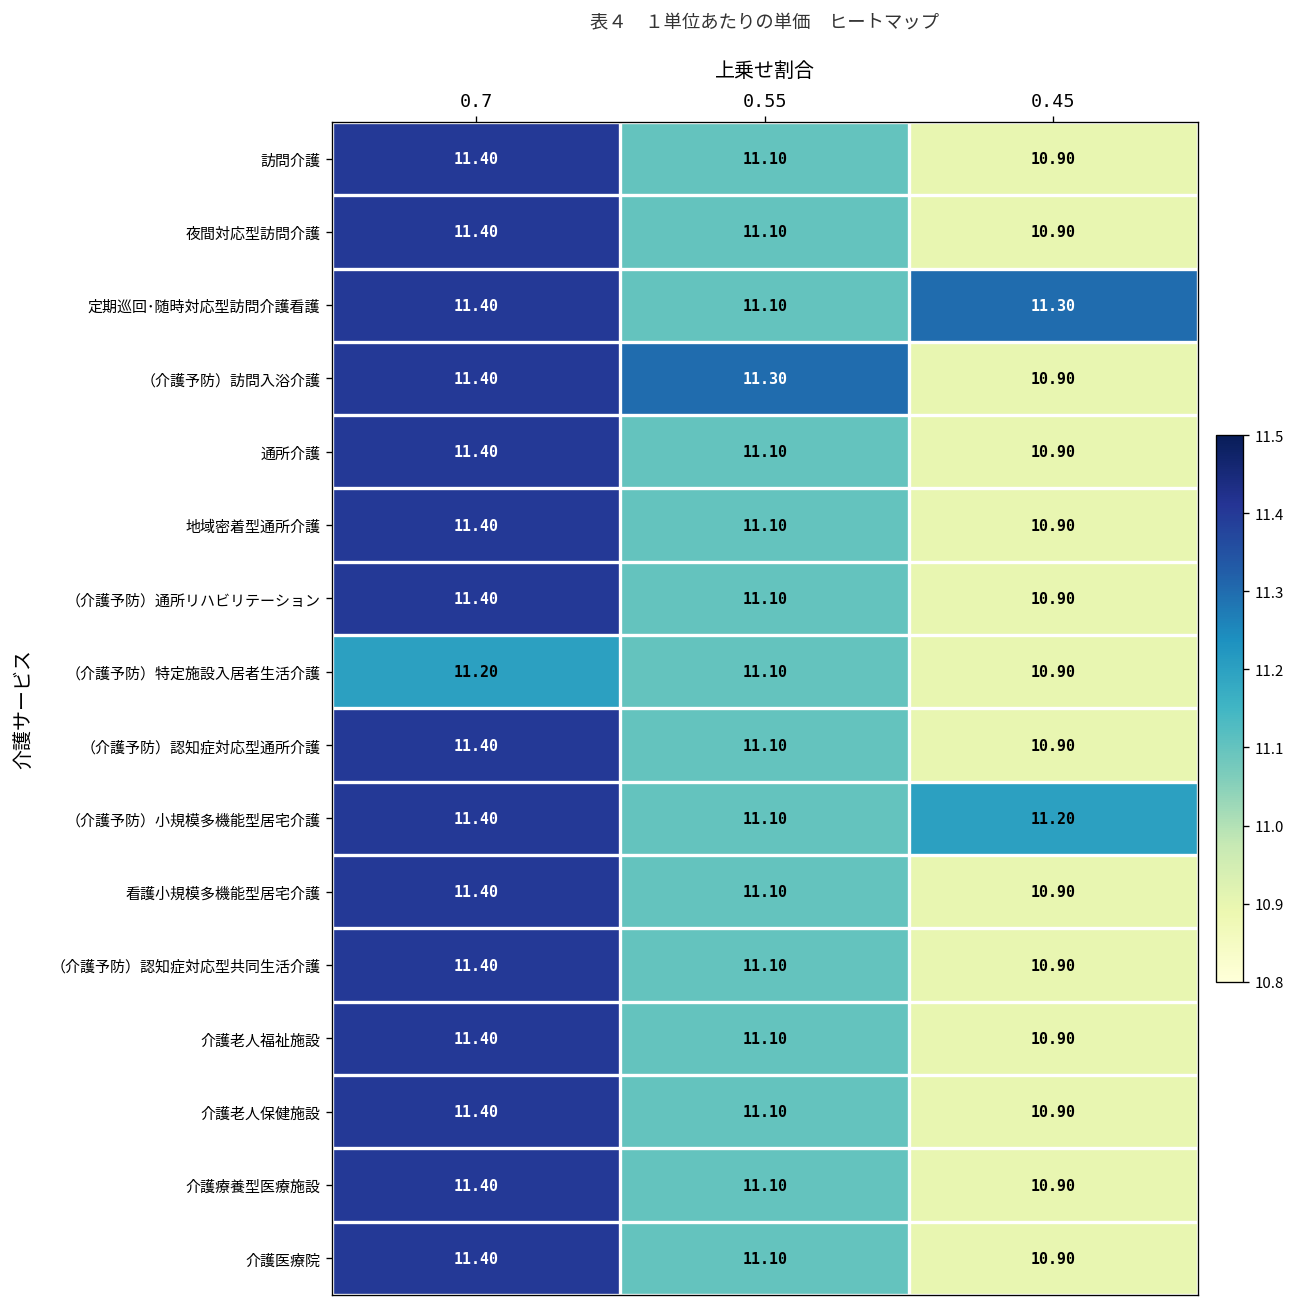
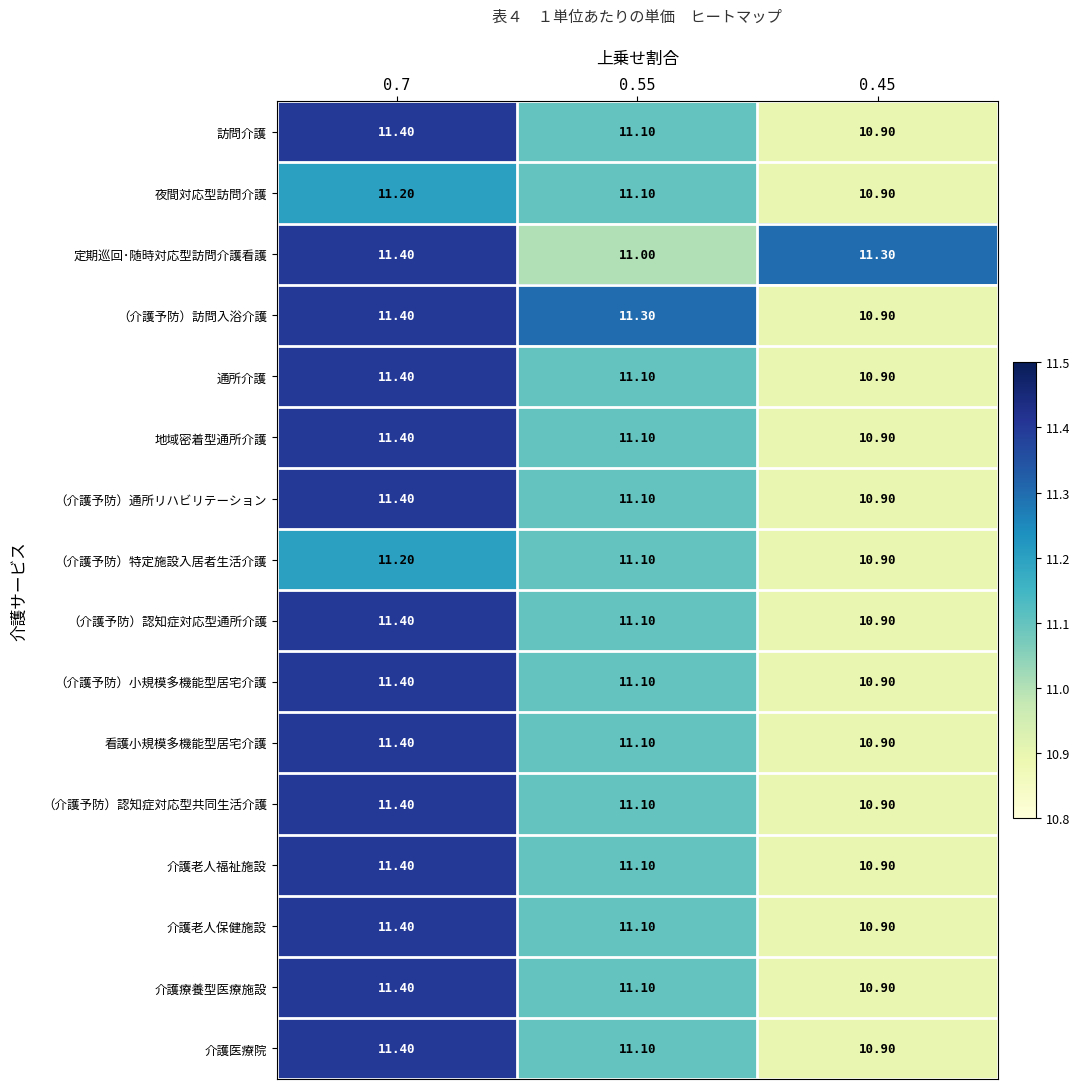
  {
    "訪問介護": {
      "0.7": 11.40,
      "0.55": 11.10,
      "0.45": 10.90
    },
    "夜間対応型訪問介護": {
-     "0.7": 11.40,
+     "0.7": 11.20,
      "0.55": 11.10,
      "0.45": 10.90
    },
    "定期巡回･随時対応型訪問介護看護": {
      "0.7": 11.40,
-     "0.55": 11.10,
+     "0.55": 11.00,
      "0.45": 11.30
    },
    "（介護予防）訪問入浴介護": {
      "0.7": 11.40,
      "0.55": 11.30,
      "0.45": 10.90
    },
    "通所介護": {
      "0.7": 11.40,
      "0.55": 11.10,
      "0.45": 10.90
    },
    "地域密着型通所介護": {
      "0.7": 11.40,
      "0.55": 11.10,
      "0.45": 10.90
    },
    "（介護予防）通所リハビリテーション": {
      "0.7": 11.40,
      "0.55": 11.10,
      "0.45": 10.90
    },
    "（介護予防）特定施設入居者生活介護": {
      "0.7": 11.20,
      "0.55": 11.10,
      "0.45": 10.90
    },
    "（介護予防）認知症対応型通所介護": {
      "0.7": 11.40,
      "0.55": 11.10,
      "0.45": 10.90
    },
    "（介護予防）小規模多機能型居宅介護": {
      "0.7": 11.40,
      "0.55": 11.10,
-     "0.45": 11.20
+     "0.45": 10.90
    },
    "看護小規模多機能型居宅介護": {
      "0.7": 11.40,
      "0.55": 11.10,
      "0.45": 10.90
    },
    "（介護予防）認知症対応型共同生活介護": {
      "0.7": 11.40,
      "0.55": 11.10,
      "0.45": 10.90
    },
    "介護老人福祉施設": {
      "0.7": 11.40,
      "0.55": 11.10,
      "0.45": 10.90
    },
    "介護老人保健施設": {
      "0.7": 11.40,
      "0.55": 11.10,
      "0.45": 10.90
    },
    "介護療養型医療施設": {
      "0.7": 11.40,
      "0.55": 11.10,
      "0.45": 10.90
    },
    "介護医療院": {
      "0.7": 11.40,
      "0.55": 11.10,
      "0.45": 10.90
    }
  }
